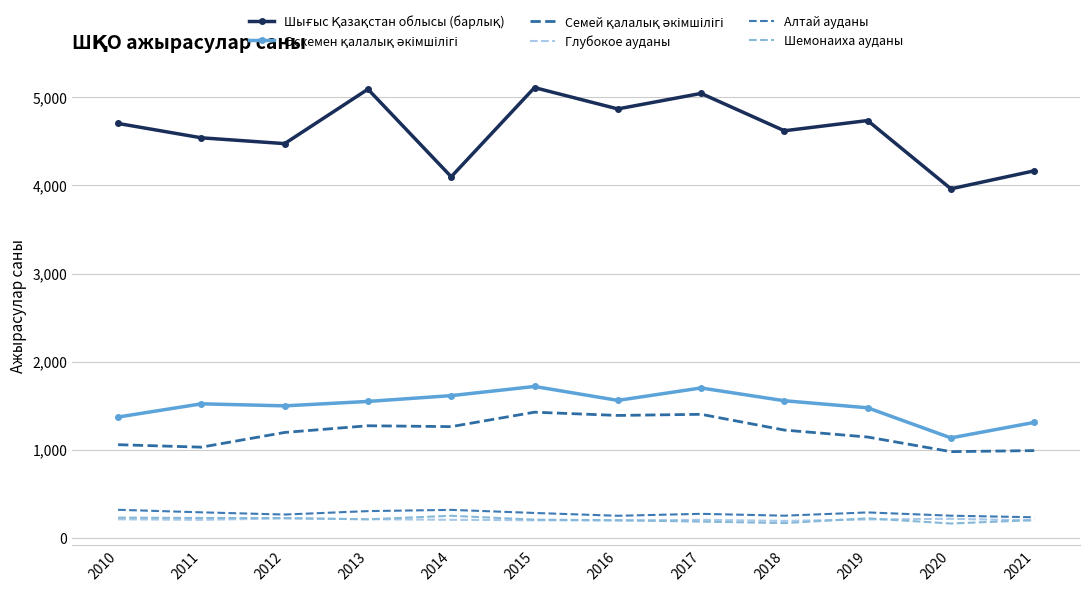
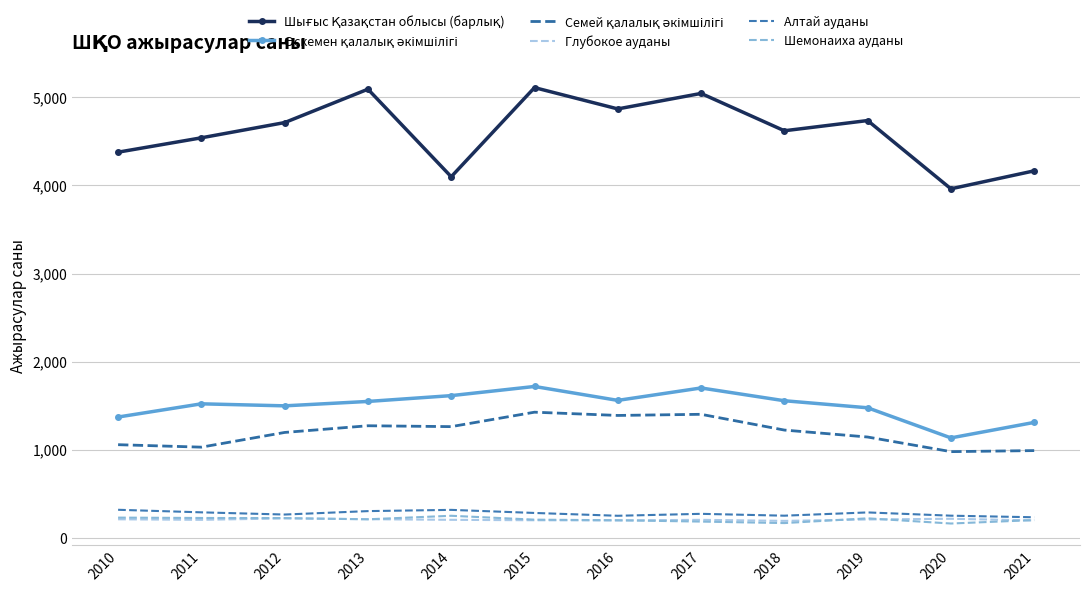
  {
    "Шығыс Қазақстан облысы (барлық)": {
-     "2010": "4,700",
+     "2010": "4,400",
      "2011": "4,500",
-     "2012": "4,500",
+     "2012": "4,700",
      "2013": "5,100",
      "2014": "4,100",
      "2015": "5,100",
      "2016": "4,900",
      "2017": "5,000",
      "2018": "4,600",
      "2019": "4,700",
      "2020": "4,000",
      "2021": "4,200"
    }
  }
